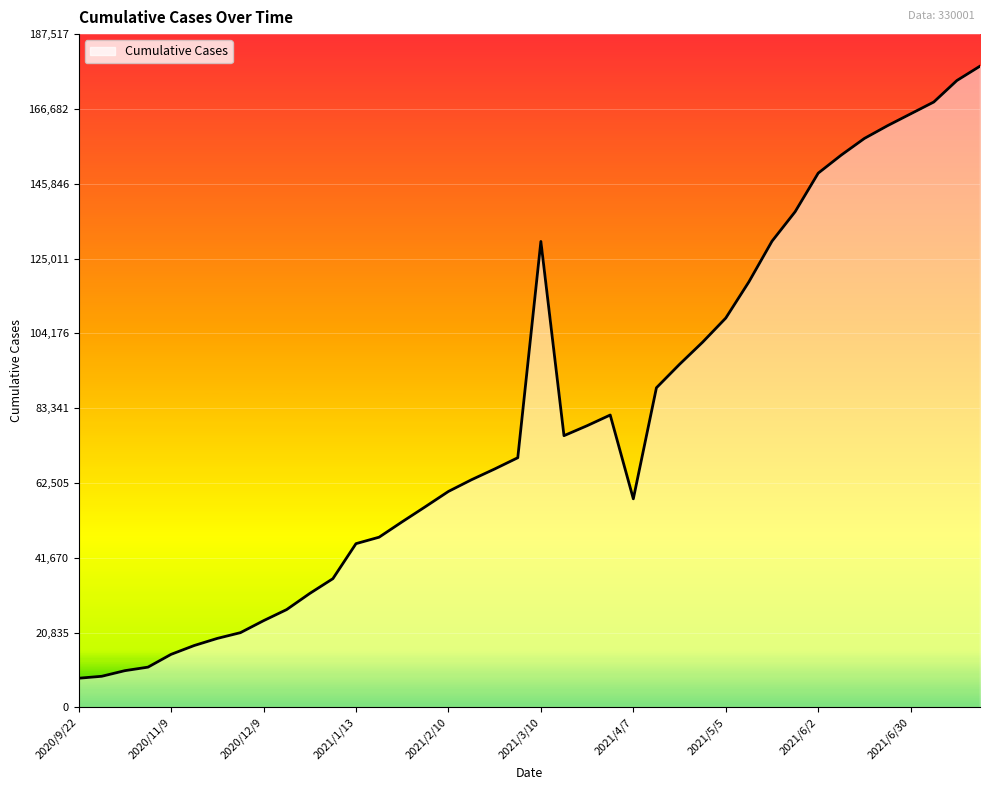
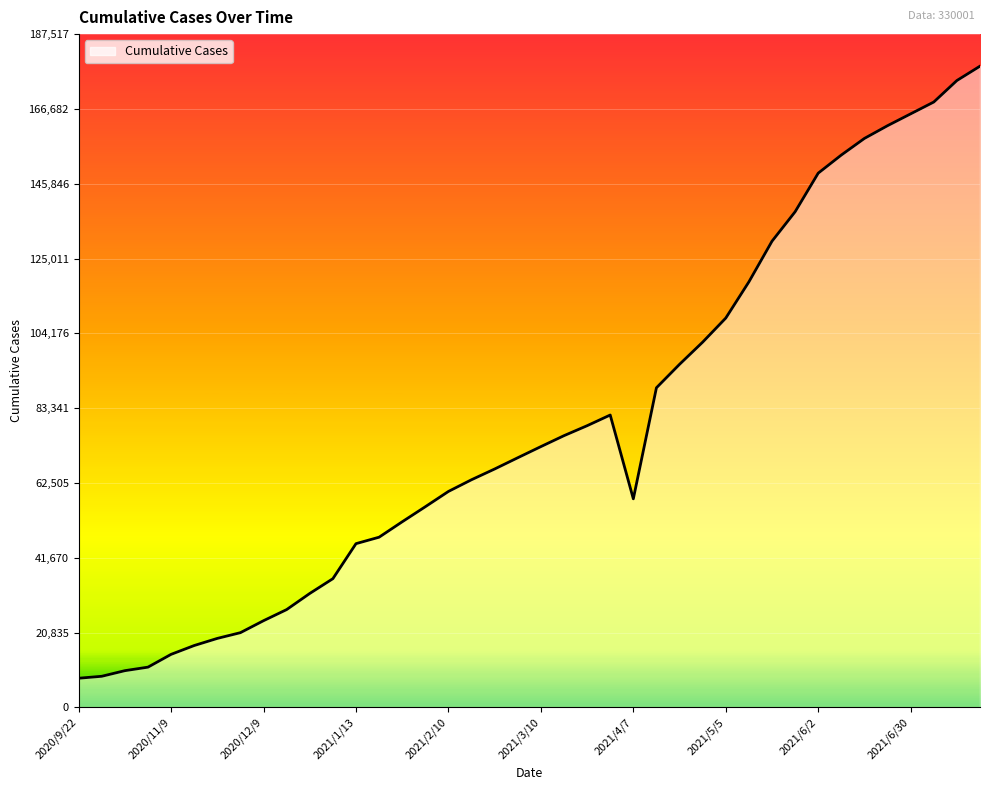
  {
    "2020/9/22": "8,000",
    "2020/11/9": "15,000",
    "2020/12/9": "24,000",
    "2021/1/13": "46,000",
    "2021/2/10": "60,000",
-   "2021/3/10": "130,000",
+   "2021/3/10": "73,000",
    "2021/4/7": "58,000",
    "2021/5/5": "108,000",
    "2021/6/2": "149,000",
    "2021/6/30": "165,000"
  }
